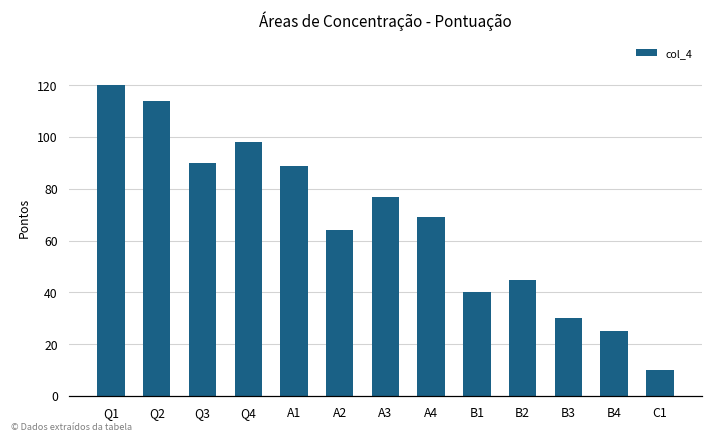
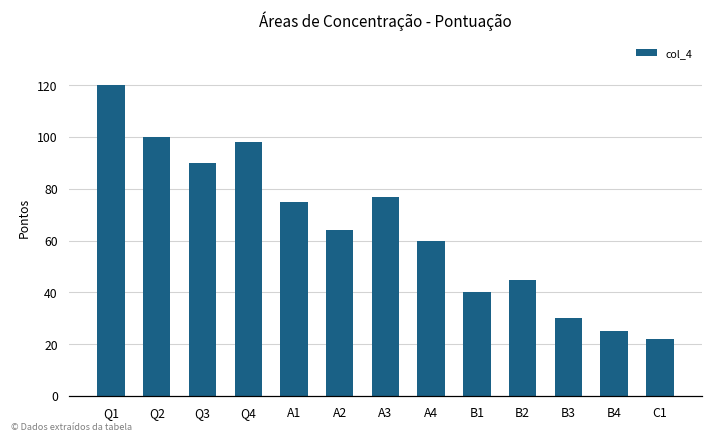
  {
    "Q1": 120,
-   "Q2": 114,
+   "Q2": 100,
    "Q3": 90,
    "Q4": 98,
-   "A1": 89,
+   "A1": 75,
    "A2": 64,
    "A3": 77,
-   "A4": 69,
+   "A4": 60,
    "B1": 40,
    "B2": 45,
    "B3": 30,
    "B4": 25,
-   "C1": 10
+   "C1": 22
  }
